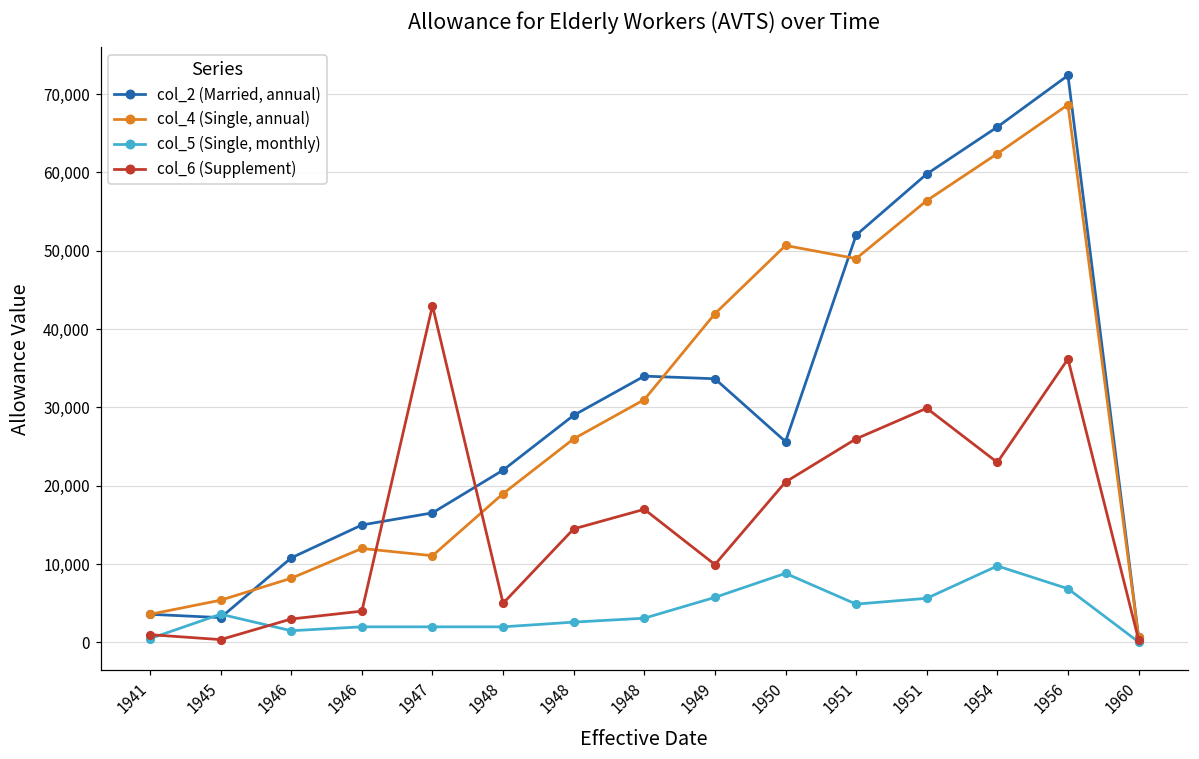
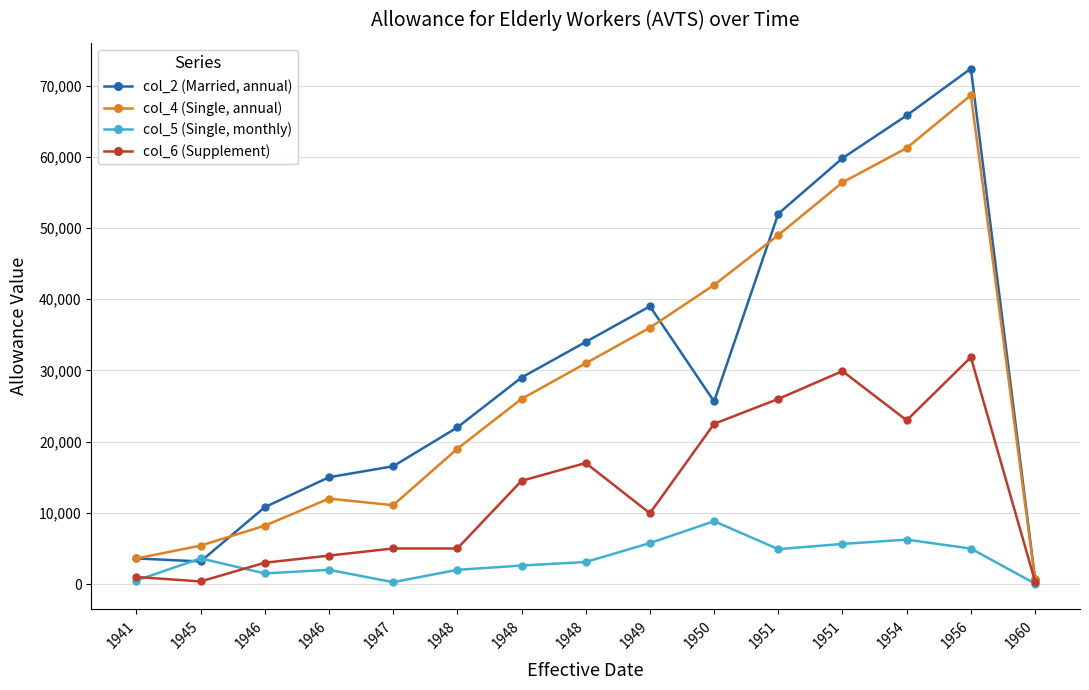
  {
    "col_2 (Married, annual)": {
      "1945": "3,000",
      "1947": "17,000",
-     "1949": "34,000",
+     "1949": "39,000",
      "1950": "26,000",
      "1954": "66,000",
      "1956": "72,000"
    },
    "col_4 (Single, annual)": {
      "1945": "5,000",
      "1947": "11,000",
-     "1949": "42,000",
-     "1950": "51,000",
-     "1954": "62,000",
+     "1949": "36,000",
+     "1950": "42,000",
+     "1954": "61,000",
      "1956": "69,000"
    },
    "col_5 (Single, monthly)": {
      "1941": "1,000",
      "1945": "4,000",
-     "1947": "2,000",
+     "1947": "0",
      "1949": "6,000",
      "1950": "9,000",
-     "1954": "10,000",
-     "1956": "7,000"
+     "1954": "6,000",
+     "1956": "5,000"
    },
    "col_6 (Supplement)": {
      "1941": "1,000",
      "1945": "0",
-     "1947": "43,000",
+     "1947": "5,000",
      "1949": "10,000",
-     "1950": "20,000",
+     "1950": "23,000",
      "1954": "23,000",
-     "1956": "36,000"
+     "1956": "32,000"
    }
  }
